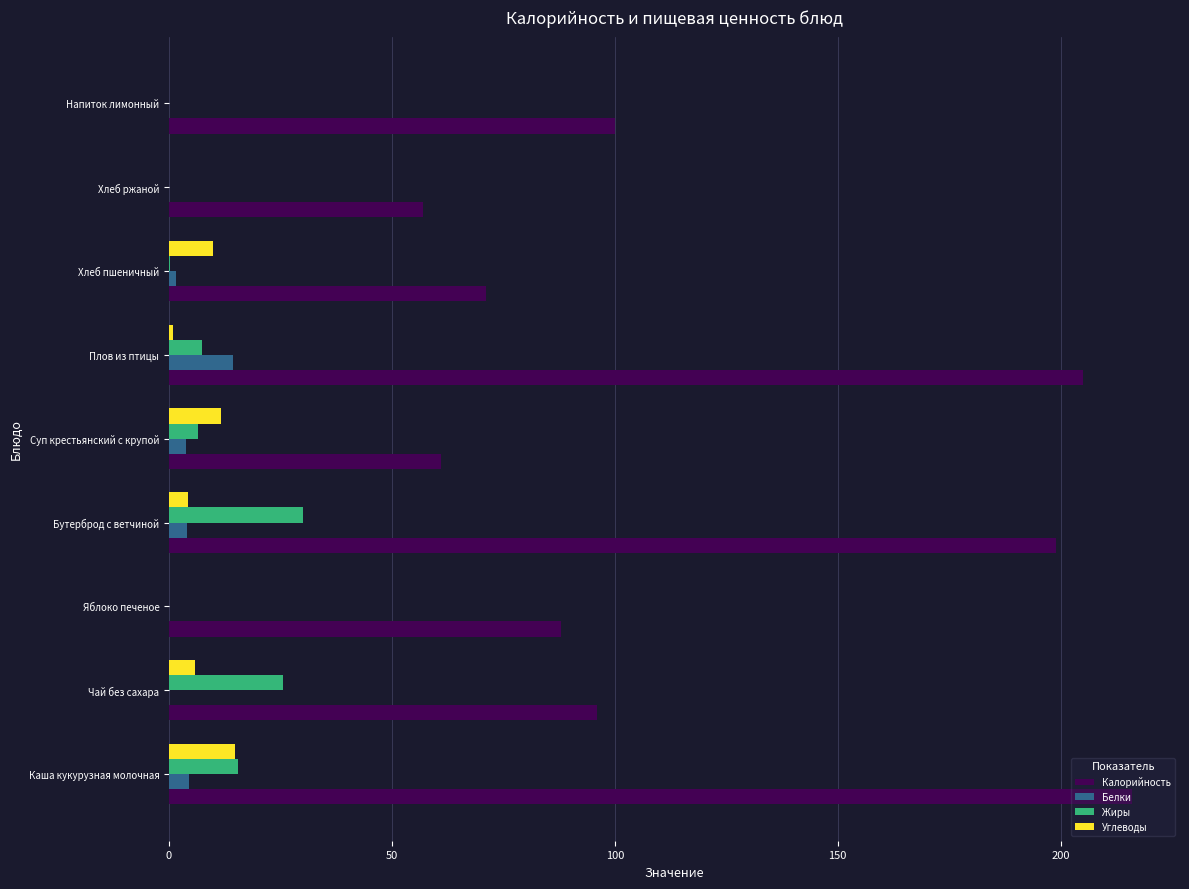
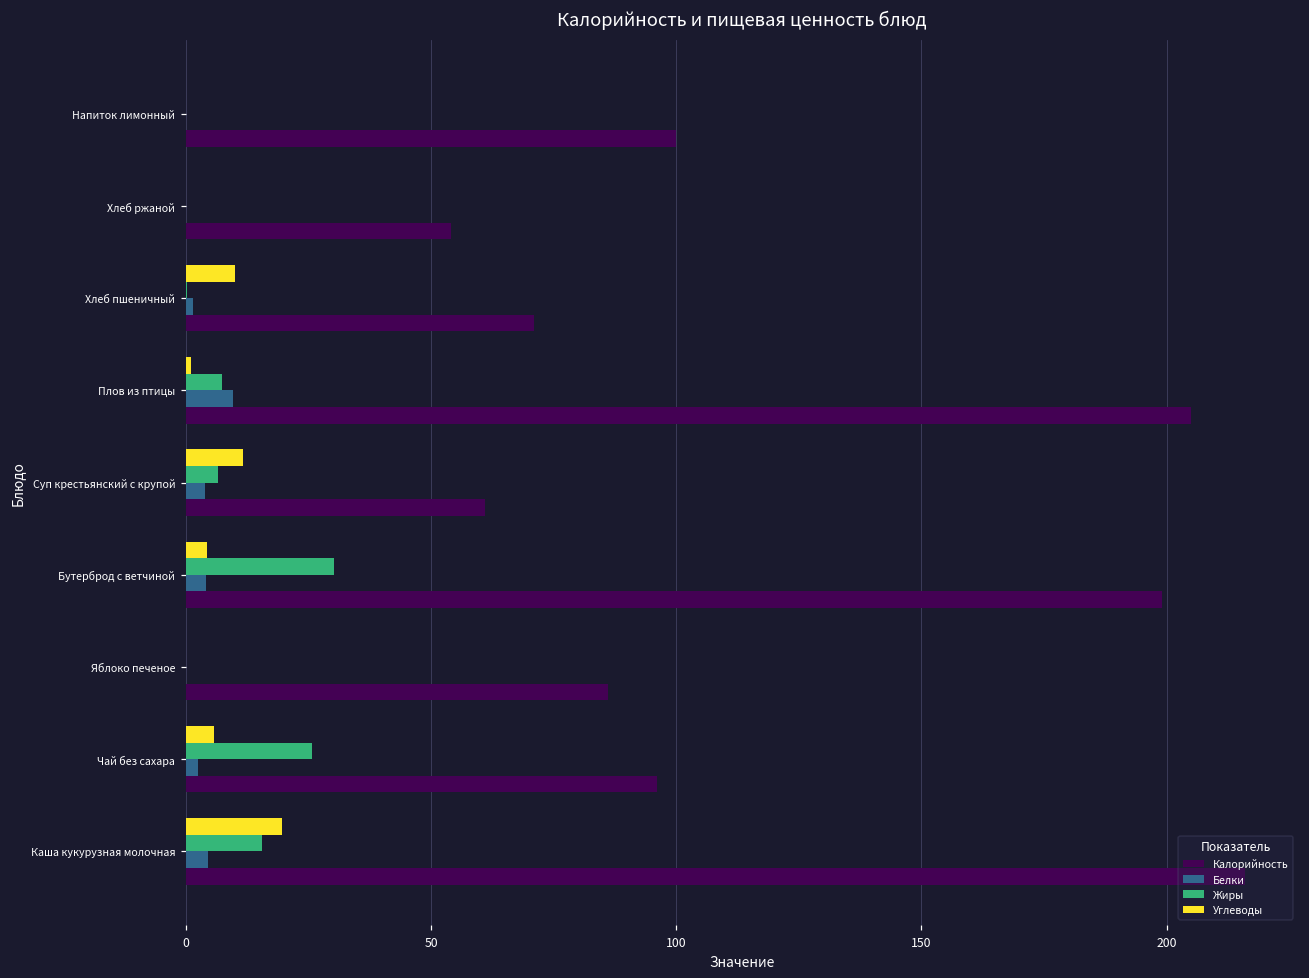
  {
    "Калорийность": {
      "Напиток лимонный": 100,
-     "Хлеб ржаной": 57,
+     "Хлеб ржаной": 54,
      "Хлеб пшеничный": 71,
      "Плов из птицы": 205,
      "Суп крестьянский с крупой": 61,
      "Бутерброд с ветчиной": 199,
-     "Яблоко печеное": 88,
+     "Яблоко печеное": 86,
      "Чай без сахара": 96
    },
    "Белки": {
      "Напиток лимонный": 0,
      "Хлеб ржаной": 0,
      "Хлеб пшеничный": 2,
-     "Плов из птицы": 14,
+     "Плов из птицы": 10,
      "Суп крестьянский с крупой": 4,
      "Бутерброд с ветчиной": 4,
      "Яблоко печеное": 0,
-     "Чай без сахара": 0,
+     "Чай без сахара": 3,
      "Каша кукурузная молочная": 4
    },
    "Жиры": {
      "Напиток лимонный": 0,
      "Хлеб ржаной": 0,
      "Плов из птицы": 7,
      "Суп крестьянский с крупой": 7,
      "Бутерброд с ветчиной": 30,
      "Яблоко печеное": 0,
      "Чай без сахара": 26,
      "Каша кукурузная молочная": 16
    },
    "Углеводы": {
      "Напиток лимонный": 0,
      "Хлеб ржаной": 0,
      "Хлеб пшеничный": 10,
      "Плов из птицы": 1,
      "Суп крестьянский с крупой": 12,
      "Бутерброд с ветчиной": 4,
      "Яблоко печеное": 0,
      "Чай без сахара": 6,
-     "Каша кукурузная молочная": 15
+     "Каша кукурузная молочная": 20
    }
  }
